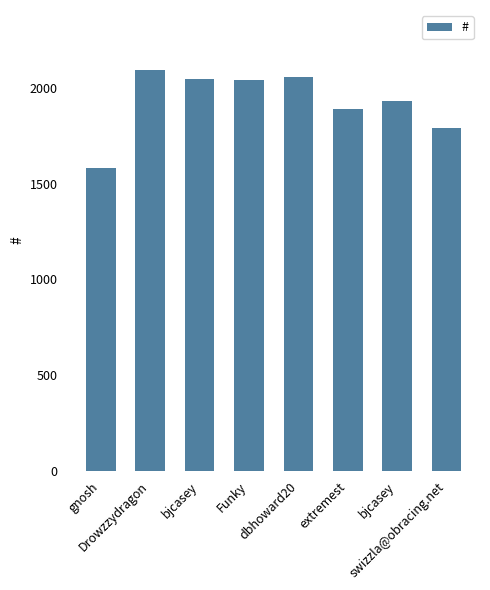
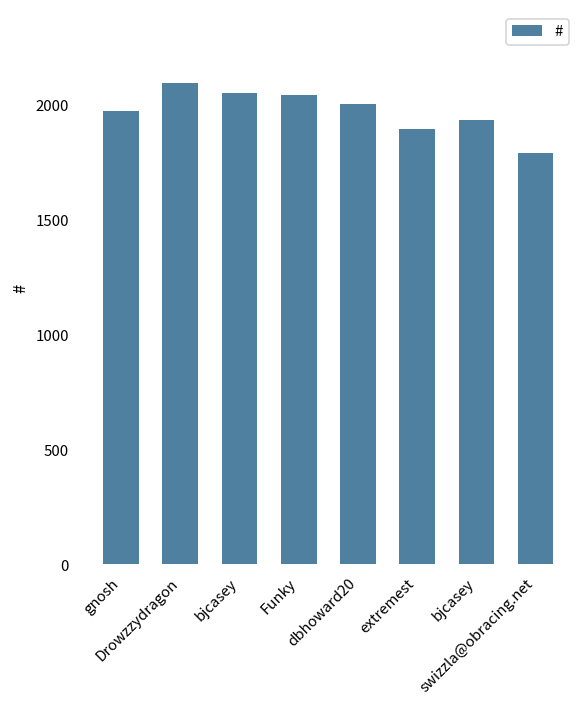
  {
-   "gnosh": 1580,
+   "gnosh": 1970,
    "Drowzzydragon": 2090,
    "Funky": 2040,
-   "dbhoward20": 2060,
+   "dbhoward20": 2000,
    "extremest": 1890,
    "swizzla@obracing.net": 1790
  }
